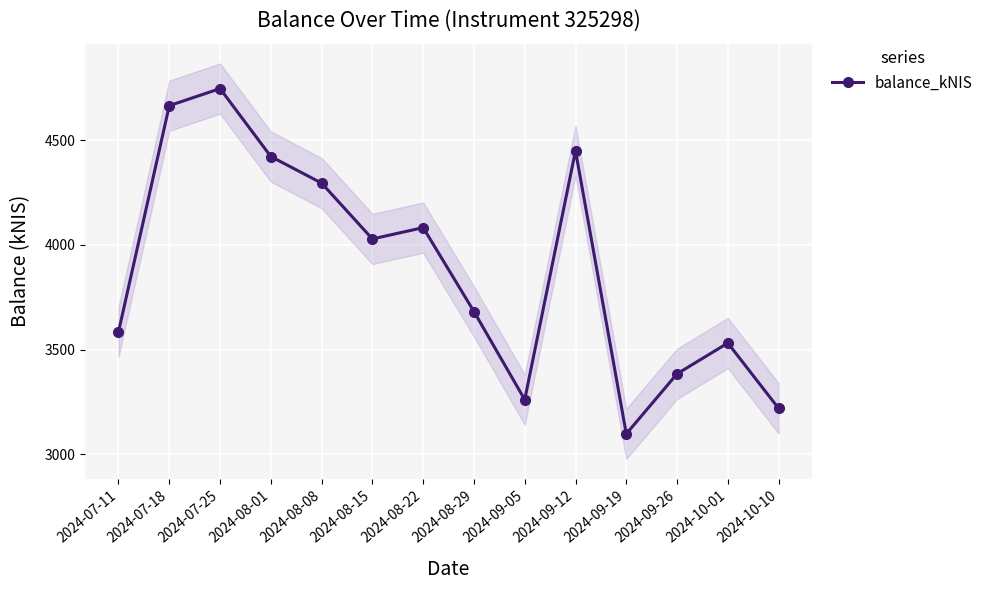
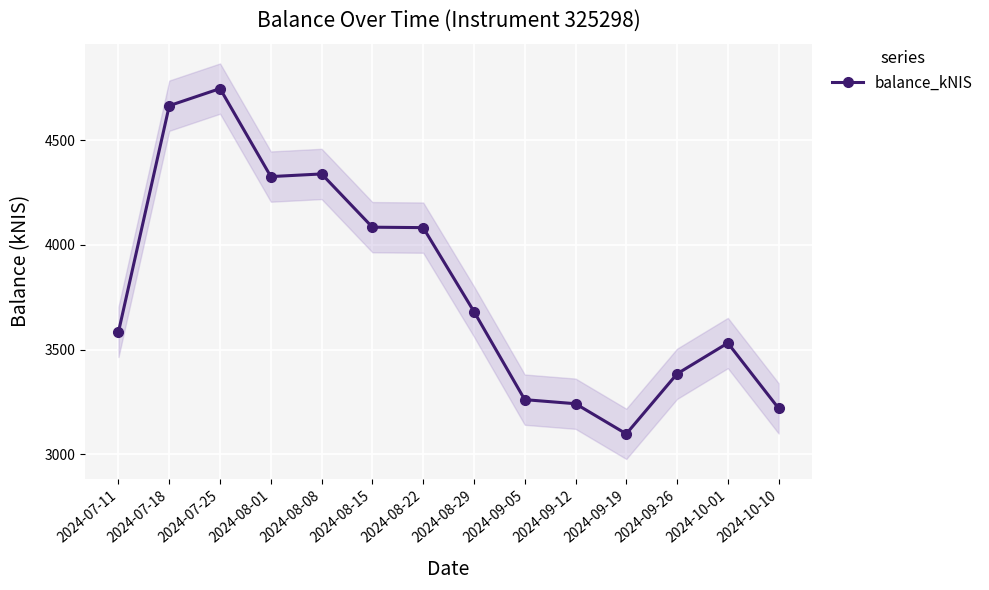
  {
    "balance_kNIS": {
      "2024-07-11": 3580,
      "2024-07-18": 4660,
      "2024-07-25": 4750,
-     "2024-08-01": 4420,
-     "2024-08-08": 4290,
-     "2024-08-15": 4030,
+     "2024-08-01": 4330,
+     "2024-08-08": 4340,
+     "2024-08-15": 4080,
      "2024-08-22": 4080,
      "2024-08-29": 3680,
      "2024-09-05": 3260,
-     "2024-09-12": 4450,
+     "2024-09-12": 3240,
      "2024-09-19": 3100,
      "2024-09-26": 3380,
      "2024-10-01": 3530,
      "2024-10-10": 3220
    }
  }
